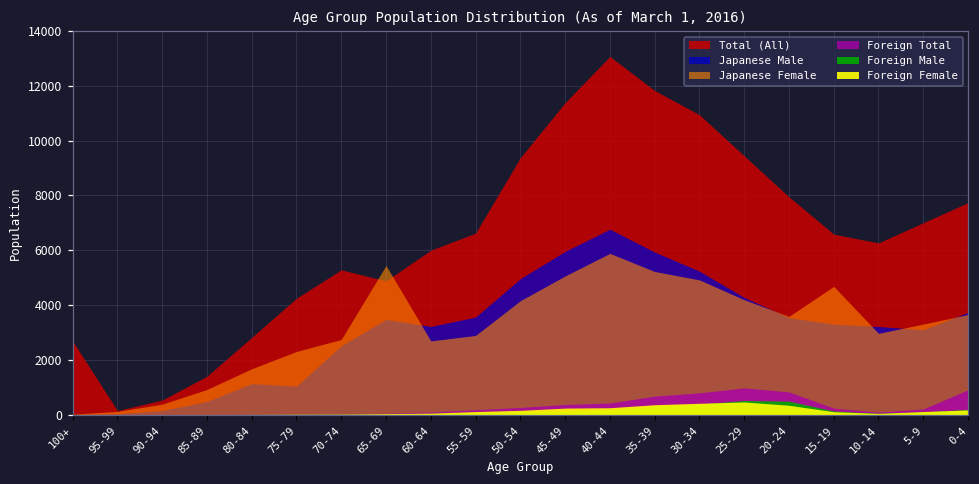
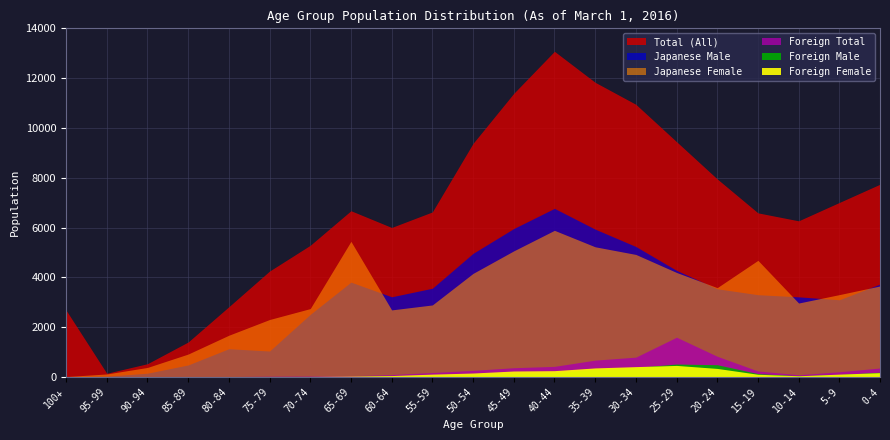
  {
    "Total (All)": {
      "100+": 2700,
      "90-94": 500,
      "85-89": 1400,
      "80-84": 2800,
      "75-79": 4200,
      "70-74": 5300,
-     "65-69": 4900,
+     "65-69": 6700,
      "60-64": 6000,
      "55-59": 6600,
      "50-54": 9400,
      "45-49": 11400,
      "40-44": 13100,
      "35-39": 11800,
      "30-34": 10900,
      "25-29": 9400,
      "20-24": 8000,
      "15-19": 6600,
      "10-14": 6300,
      "5-9": 7000,
      "0-4": 7700
    },
    "Japanese Male": {
      "90-94": 100,
      "85-89": 500,
      "80-84": 1100,
      "75-79": 1000,
      "70-74": 2500,
-     "65-69": 3500,
+     "65-69": 3800,
      "60-64": 3200,
      "55-59": 3600,
      "50-54": 5000,
      "45-49": 6000,
      "40-44": 6800,
      "35-39": 5900,
      "30-34": 5200,
      "15-19": 3300,
      "10-14": 3200,
      "5-9": 3100
    },
    "Japanese Female": {
      "90-94": 400,
      "85-89": 900,
      "80-84": 1700,
      "75-79": 2300,
      "70-74": 2700,
      "65-69": 5400,
      "60-64": 2700,
      "55-59": 2900,
      "50-54": 4200,
      "45-49": 5100,
      "40-44": 5900,
      "35-39": 5200,
      "30-34": 4900,
      "15-19": 4700,
      "10-14": 3000,
      "5-9": 3300
    },
    "Foreign Total": {
      "50-54": 300,
      "45-49": 400,
      "40-44": 400,
      "35-39": 700,
      "30-34": 800,
-     "25-29": 1000,
+     "25-29": 1600,
      "20-24": 800,
      "15-19": 200,
-     "0-4": 900
+     "0-4": 400
    },
    "Foreign Male": {
      "45-49": 100,
      "20-24": 500
    },
    "Foreign Female": {
      "45-49": 200,
      "20-24": 300
    }
  }
